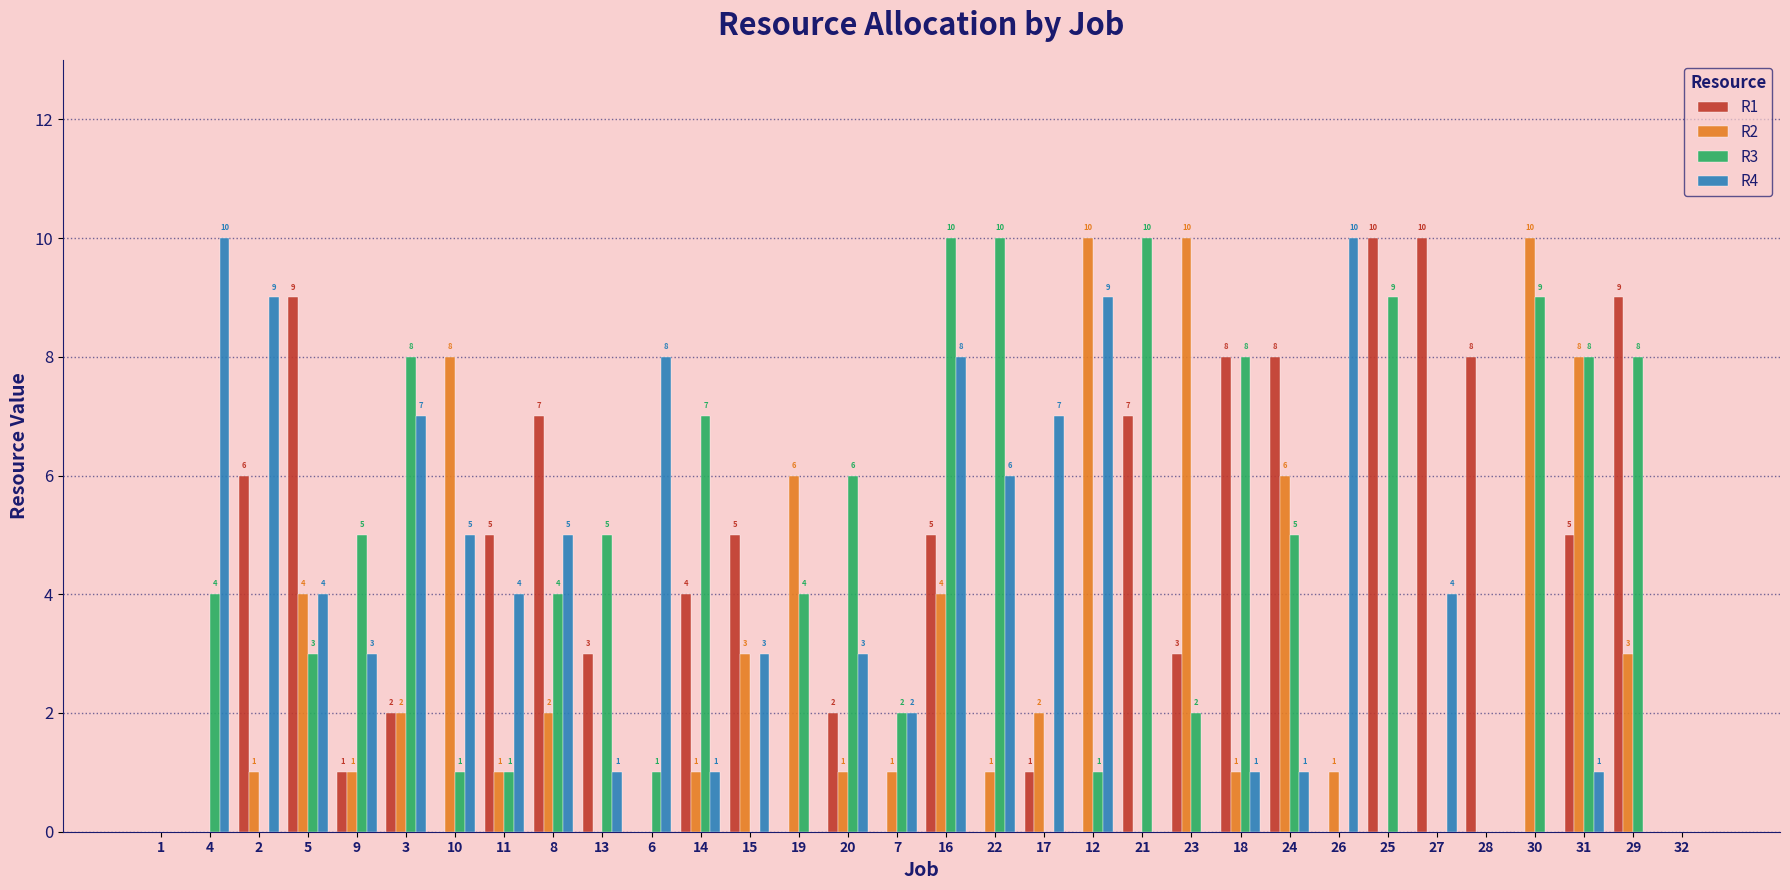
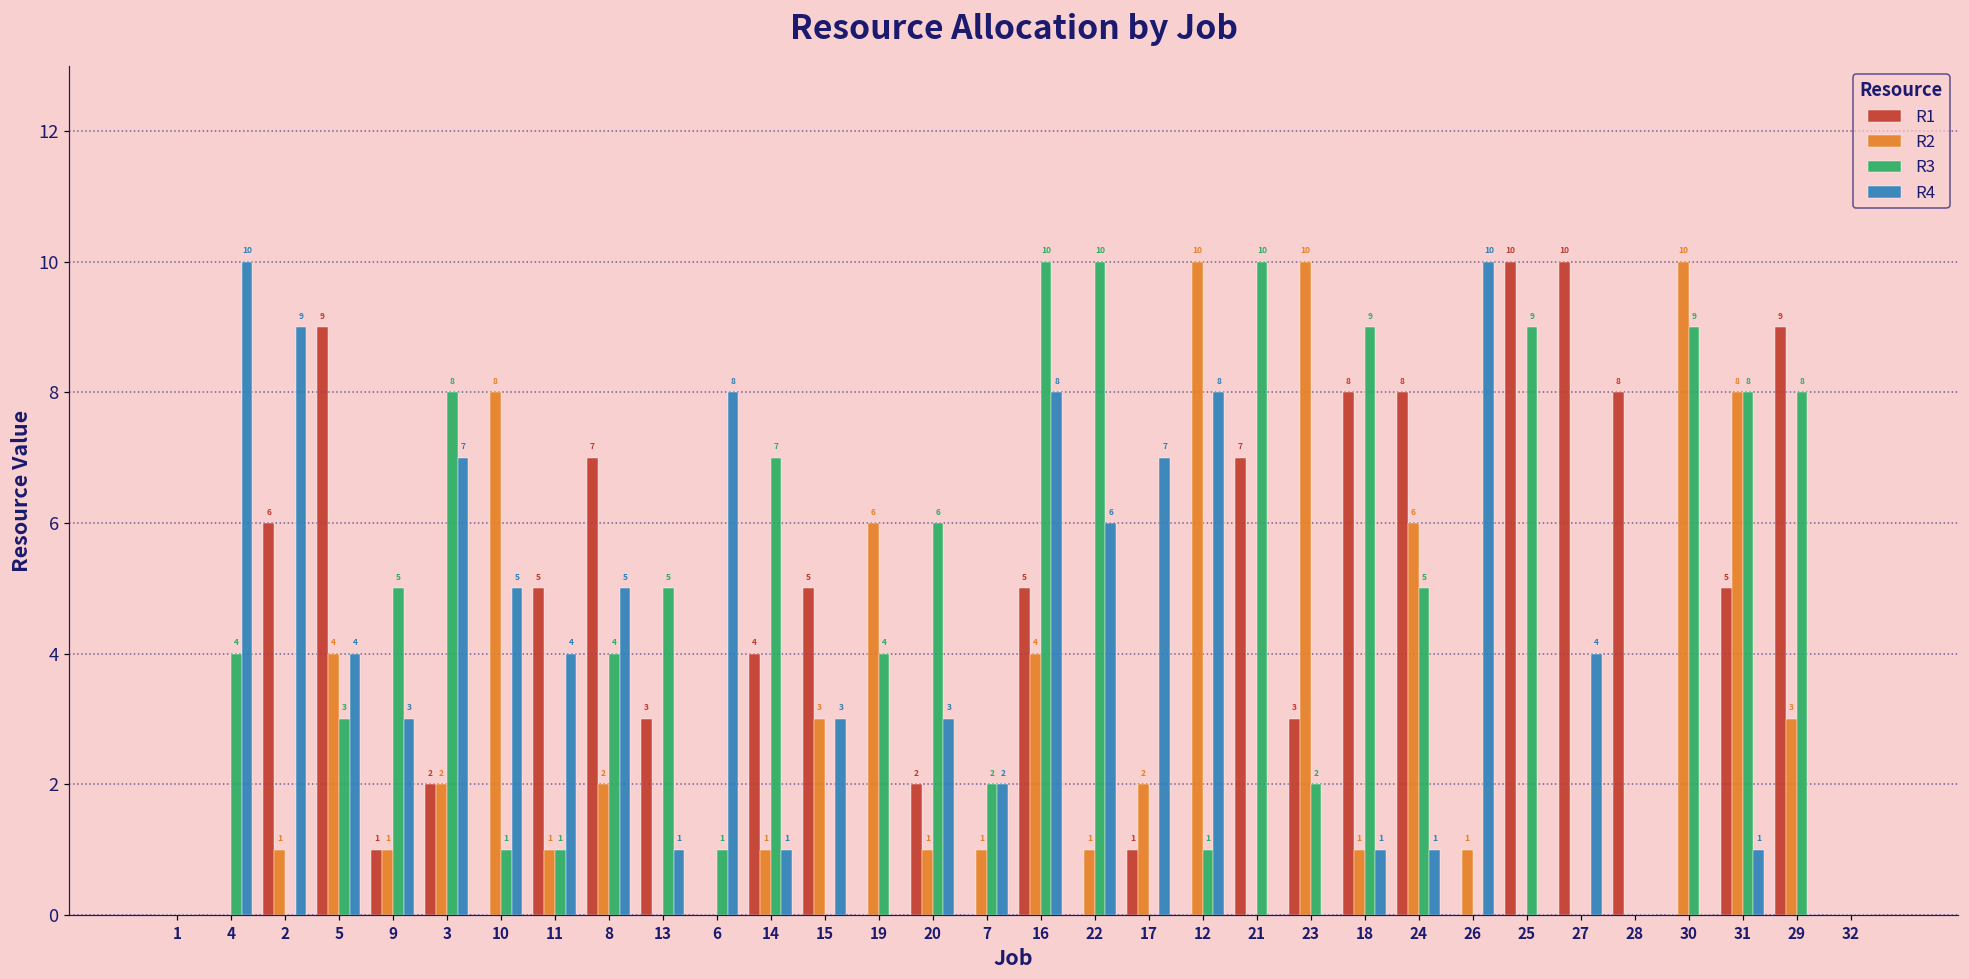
  {
    "R1": {
      "2": 6,
      "5": 9,
      "9": 1,
      "3": 2,
      "11": 5,
      "8": 7,
      "13": 3,
      "14": 4,
      "15": 5,
      "20": 2,
      "16": 5,
      "17": 1,
      "21": 7,
      "23": 3,
      "18": 8,
      "24": 8,
      "25": 10,
      "27": 10,
      "28": 8,
      "31": 5,
      "29": 9
    },
    "R2": {
      "2": 1,
      "5": 4,
      "9": 1,
      "3": 2,
      "10": 8,
      "11": 1,
      "8": 2,
      "14": 1,
      "15": 3,
      "19": 6,
      "20": 1,
      "7": 1,
      "16": 4,
      "22": 1,
      "17": 2,
      "12": 10,
      "23": 10,
      "18": 1,
      "24": 6,
      "26": 1,
      "30": 10,
      "31": 8,
      "29": 3
    },
    "R3": {
      "4": 4,
      "5": 3,
      "9": 5,
      "3": 8,
      "10": 1,
      "11": 1,
      "8": 4,
      "13": 5,
      "6": 1,
      "14": 7,
      "19": 4,
      "20": 6,
      "7": 2,
      "16": 10,
      "22": 10,
      "12": 1,
      "21": 10,
      "23": 2,
-     "18": 8,
+     "18": 9,
      "24": 5,
      "25": 9,
      "30": 9,
      "31": 8,
      "29": 8
    },
    "R4": {
      "4": 10,
      "2": 9,
      "5": 4,
      "9": 3,
      "3": 7,
      "10": 5,
      "11": 4,
      "8": 5,
      "13": 1,
      "6": 8,
      "14": 1,
      "15": 3,
      "20": 3,
      "7": 2,
      "16": 8,
      "22": 6,
      "17": 7,
-     "12": 9,
+     "12": 8,
      "18": 1,
      "24": 1,
      "26": 10,
      "27": 4,
      "31": 1
    }
  }
